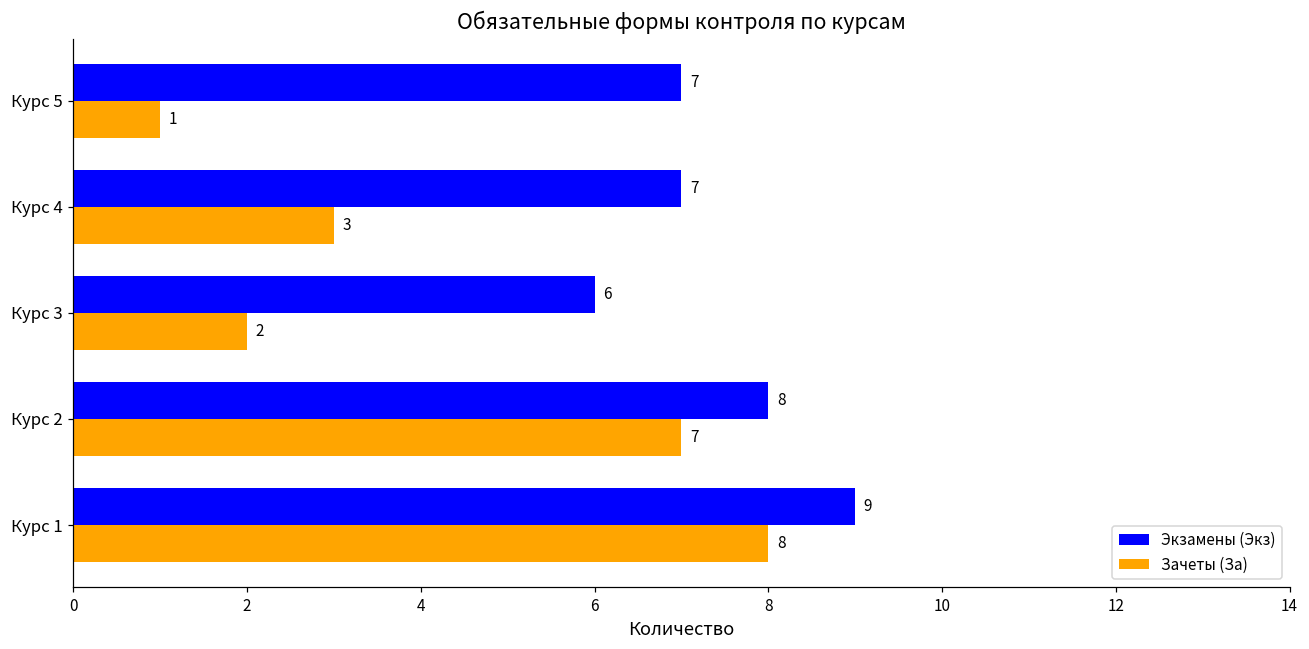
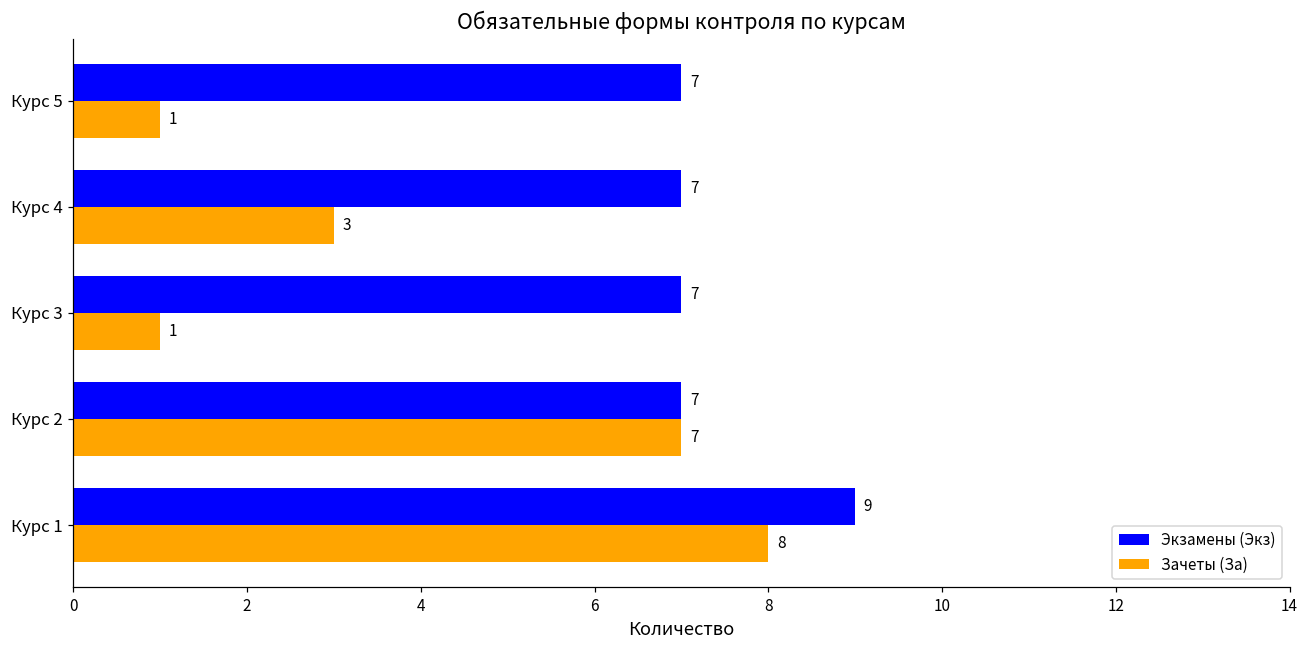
  {
    "Экзамены (Экз)": {
      "Курс 5": 7,
      "Курс 4": 7,
-     "Курс 3": 6,
-     "Курс 2": 8,
+     "Курс 3": 7,
+     "Курс 2": 7,
      "Курс 1": 9
    },
    "Зачеты (За)": {
      "Курс 5": 1,
      "Курс 4": 3,
-     "Курс 3": 2,
+     "Курс 3": 1,
      "Курс 2": 7,
      "Курс 1": 8
    }
  }
